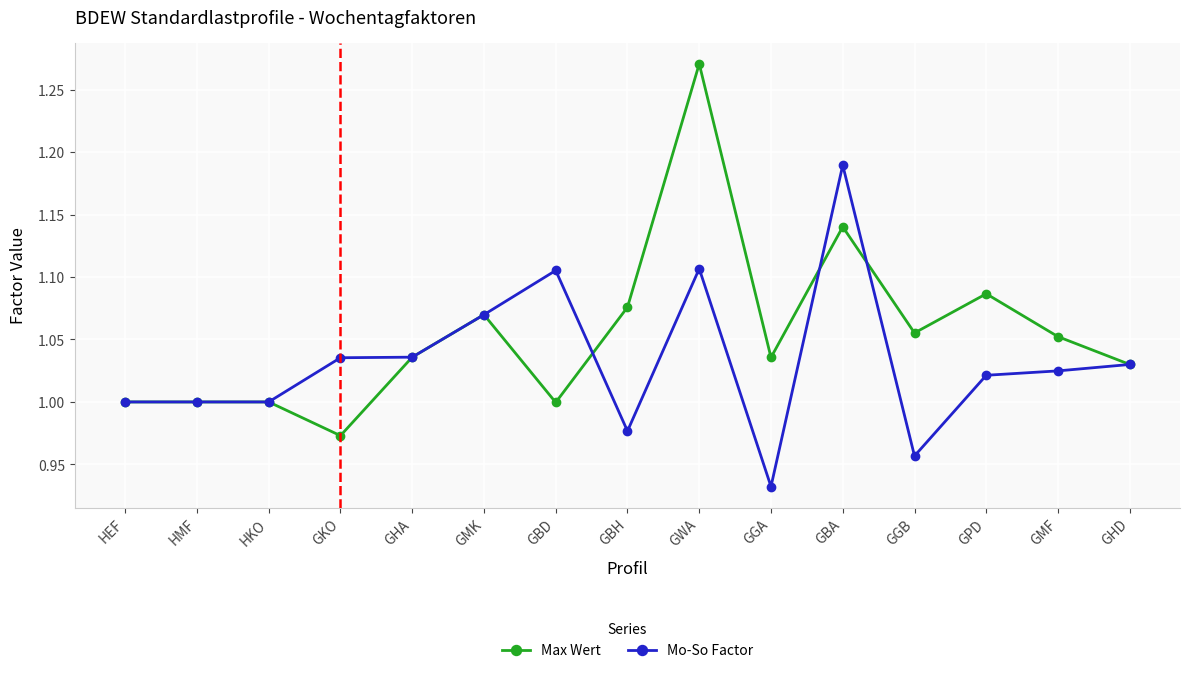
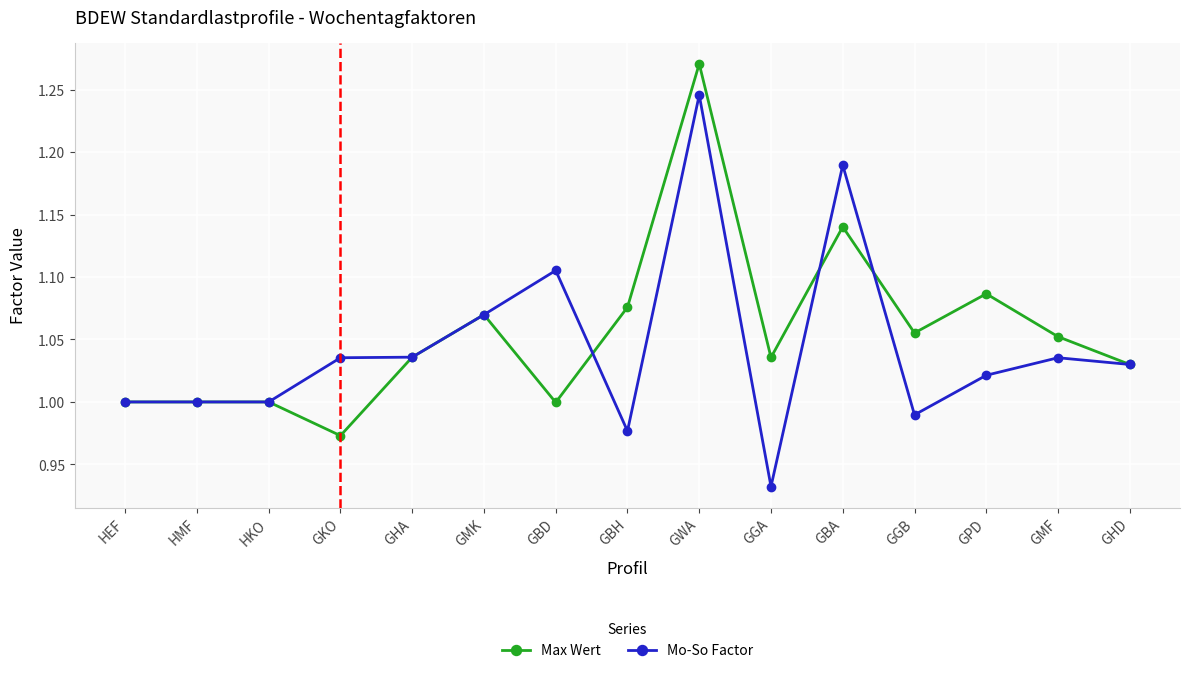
  {
    "Max Wert": {
      "GKO": 0.973,
      "GBD": 1.000,
      "GBH": 1.076,
      "GWA": 1.271,
      "GGA": 1.036,
      "GBA": 1.140,
      "GGB": 1.055,
      "GPD": 1.087,
      "GMF": 1.052
    },
    "Mo-So Factor": {
      "GKO": 1.035,
      "GBD": 1.105,
      "GBH": 0.977,
-     "GWA": 1.107,
+     "GWA": 1.246,
      "GGA": 0.932,
      "GBA": 1.190,
-     "GGB": 0.957,
+     "GGB": 0.990,
      "GPD": 1.021,
-     "GMF": 1.025
+     "GMF": 1.035
    }
  }
